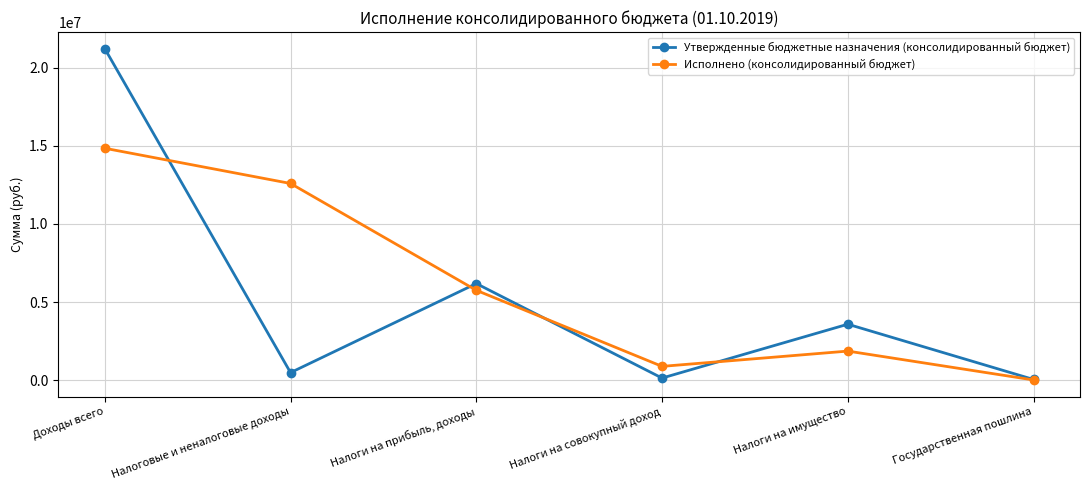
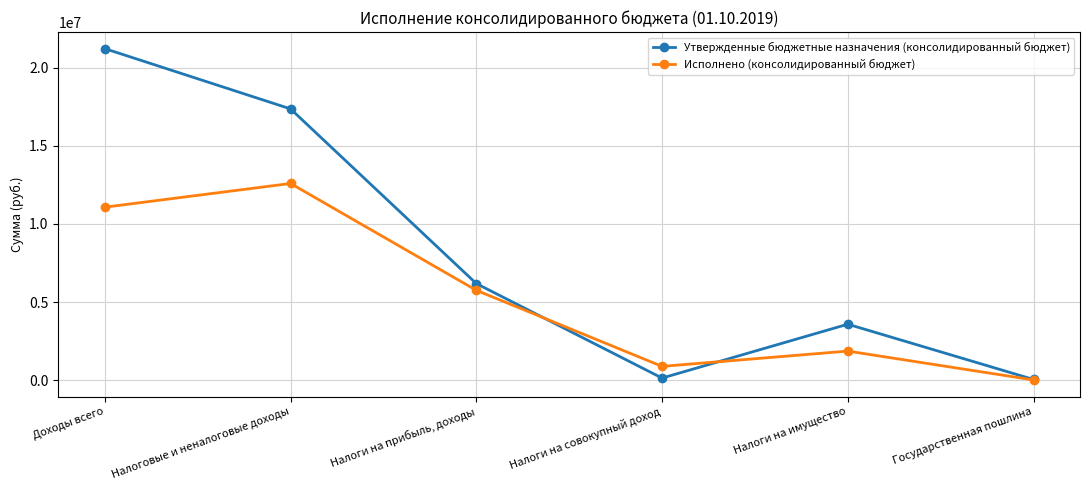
  {
    "Утвержденные бюджетные назначения (консолидированный бюджет)": {
      "Доходы всего": 21200000,
-     "Налоговые и неналоговые доходы": 500000,
+     "Налоговые и неналоговые доходы": 17400000,
      "Налоги на прибыль, доходы": 6200000,
      "Налоги на совокупный доход": 100000,
      "Налоги на имущество": 3600000
    },
    "Исполнено (консолидированный бюджет)": {
-     "Доходы всего": 14800000,
+     "Доходы всего": 11100000,
      "Налоговые и неналоговые доходы": 12600000,
      "Налоги на прибыль, доходы": 5800000,
      "Налоги на совокупный доход": 900000,
      "Налоги на имущество": 1900000
    }
  }
